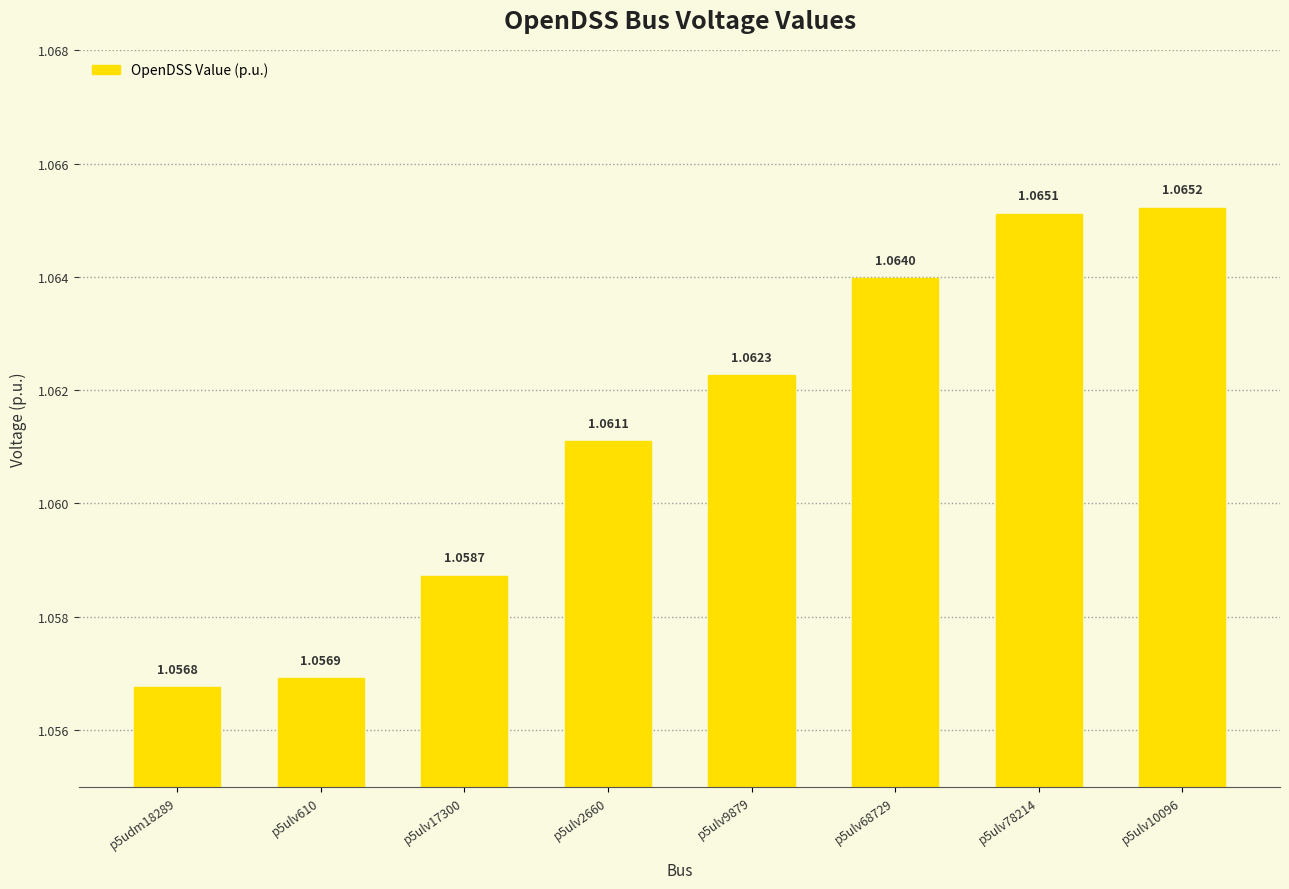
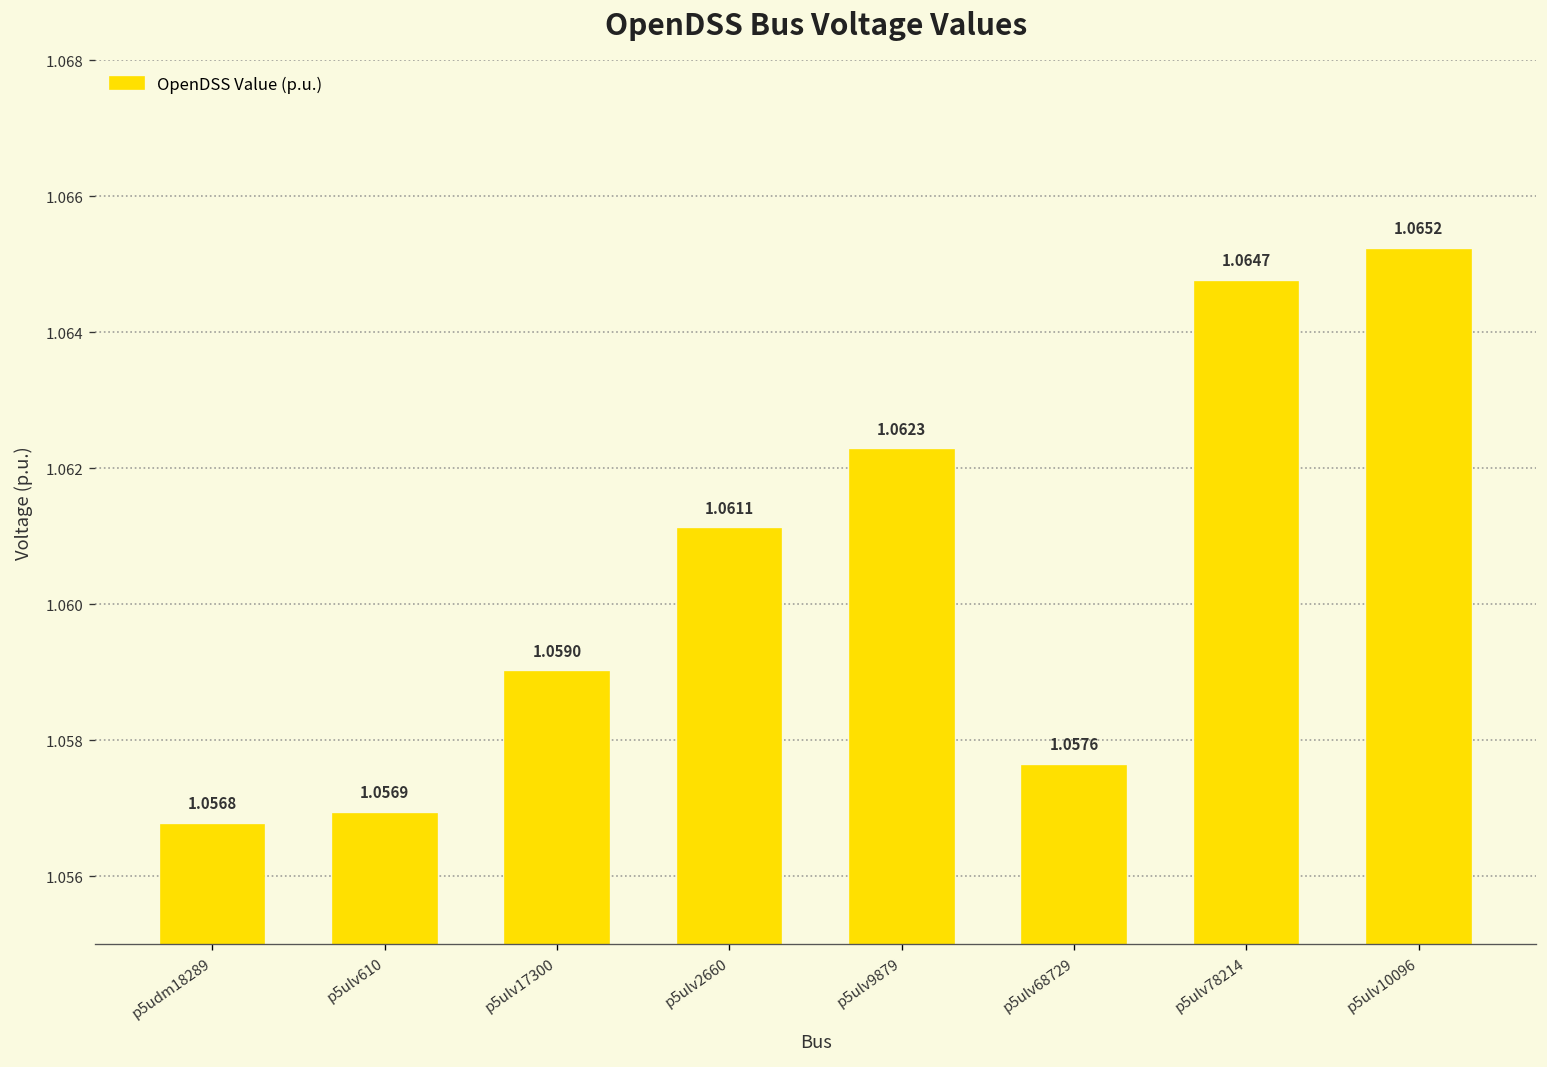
  {
    "p5udm18289": 1.0568,
    "p5ulv610": 1.0569,
-   "p5ulv17300": 1.0587,
+   "p5ulv17300": 1.0590,
    "p5ulv2660": 1.0611,
    "p5ulv9879": 1.0623,
-   "p5ulv68729": 1.0640,
-   "p5ulv78214": 1.0651,
+   "p5ulv68729": 1.0576,
+   "p5ulv78214": 1.0647,
    "p5ulv10096": 1.0652
  }
